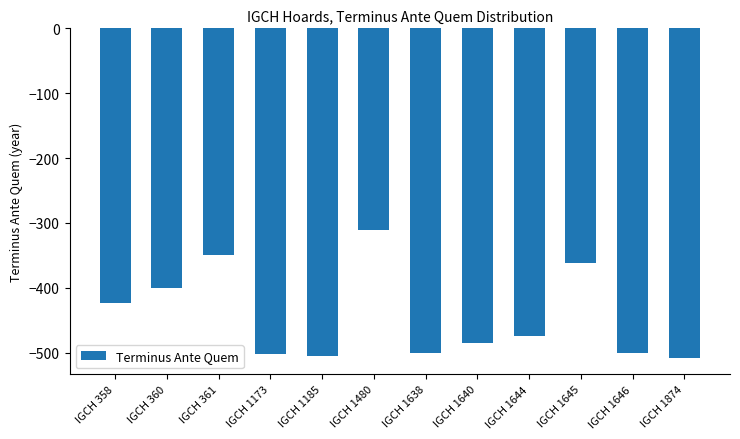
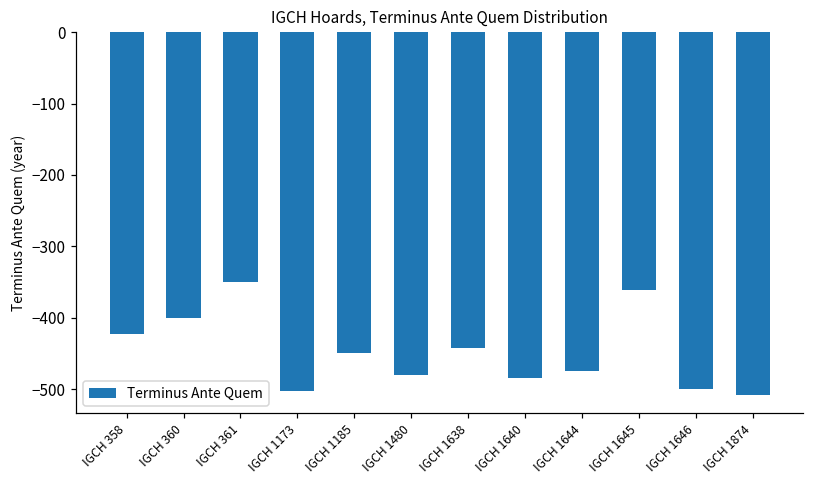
  {
    "IGCH 358": -420,
    "IGCH 360": -400,
    "IGCH 361": -350,
    "IGCH 1173": -500,
-   "IGCH 1185": -510,
-   "IGCH 1480": -310,
-   "IGCH 1638": -500,
+   "IGCH 1185": -450,
+   "IGCH 1480": -480,
+   "IGCH 1638": -440,
    "IGCH 1640": -490,
    "IGCH 1644": -480,
    "IGCH 1645": -360,
    "IGCH 1646": -500,
    "IGCH 1874": -510
  }
